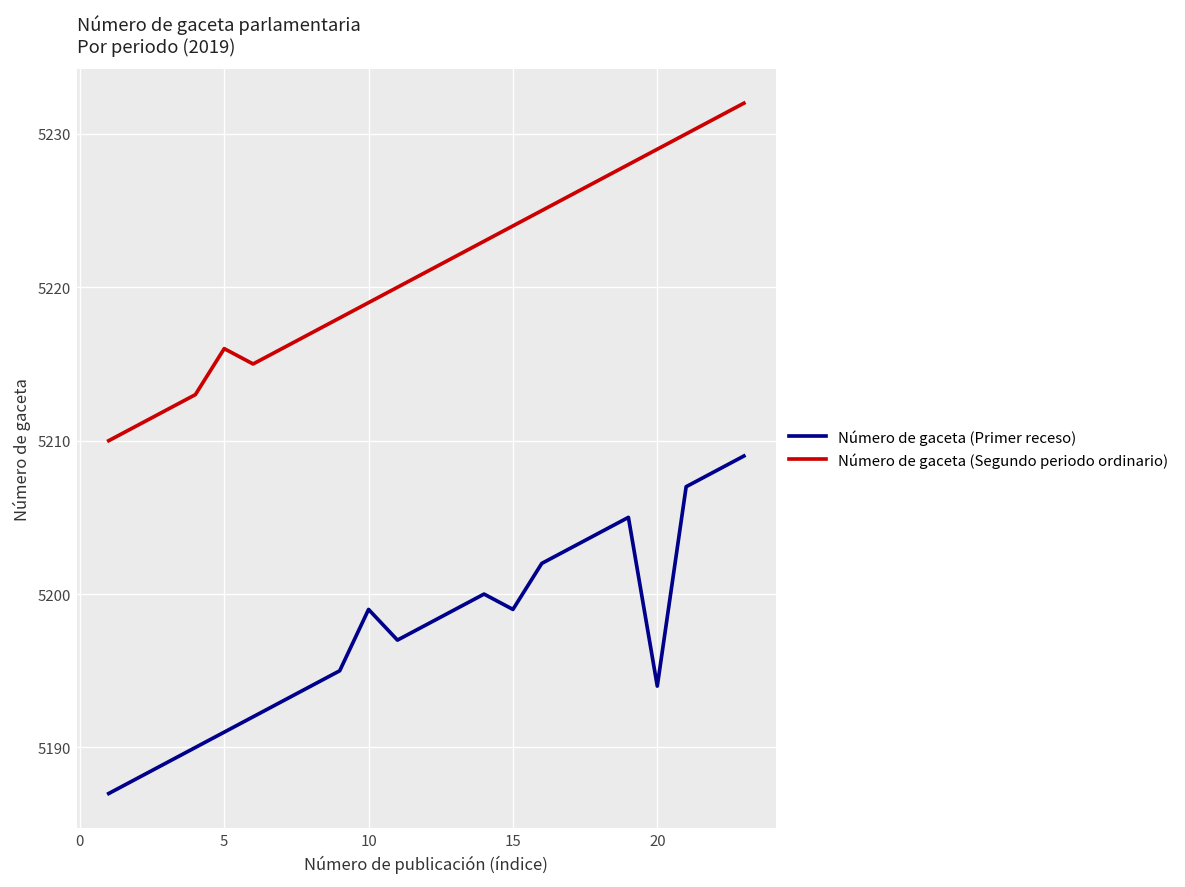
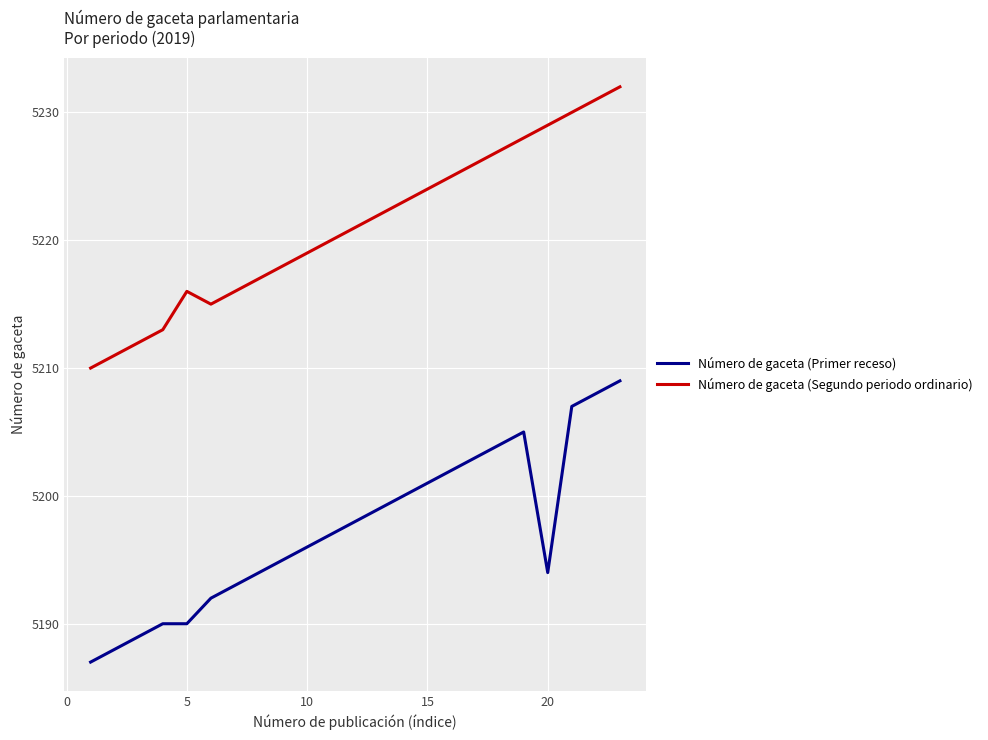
  {
    "Número de gaceta (Primer receso)": {
-     "5": 5191,
-     "10": 5199,
-     "15": 5199,
+     "5": 5190,
+     "10": 5196,
+     "15": 5201,
      "20": 5194
    },
    "Número de gaceta (Segundo periodo ordinario)": {
      "5": 5216,
      "10": 5219,
      "15": 5224,
      "20": 5229
    }
  }
